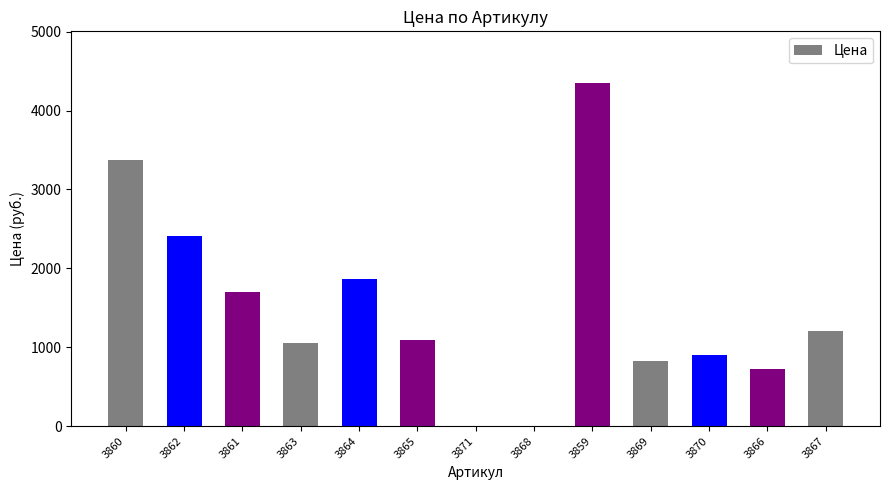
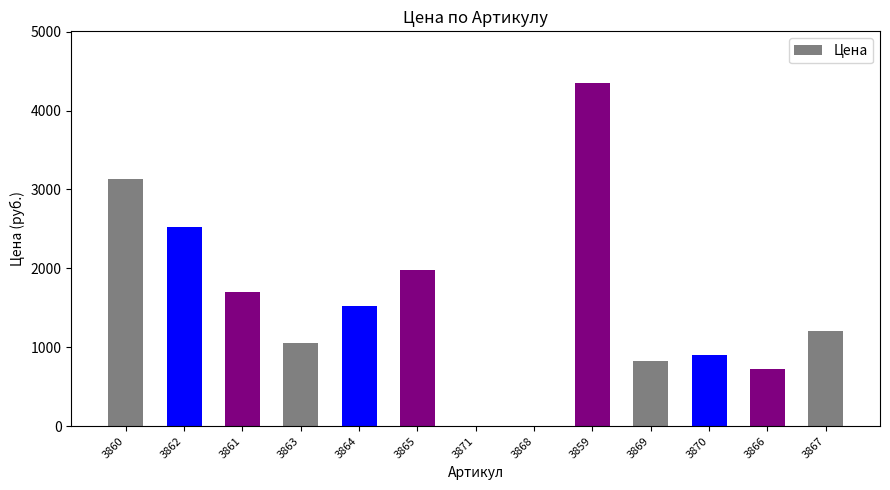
  {
-   "3860": 3400,
-   "3862": 2400,
+   "3860": 3100,
+   "3862": 2500,
    "3861": 1700,
    "3863": 1100,
-   "3864": 1900,
-   "3865": 1100,
+   "3864": 1500,
+   "3865": 2000,
    "3871": 0,
    "3868": 0,
    "3859": 4400,
    "3869": 800,
    "3870": 900,
    "3866": 700,
    "3867": 1200
  }
